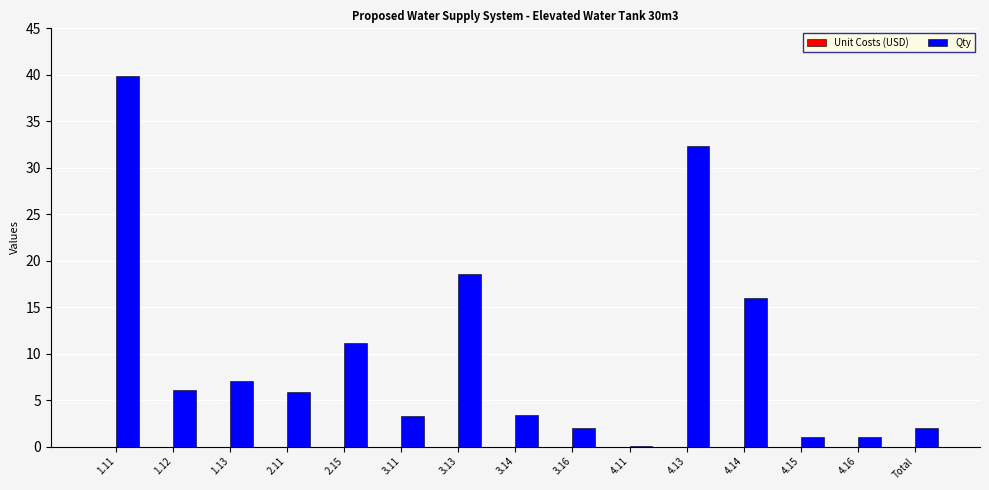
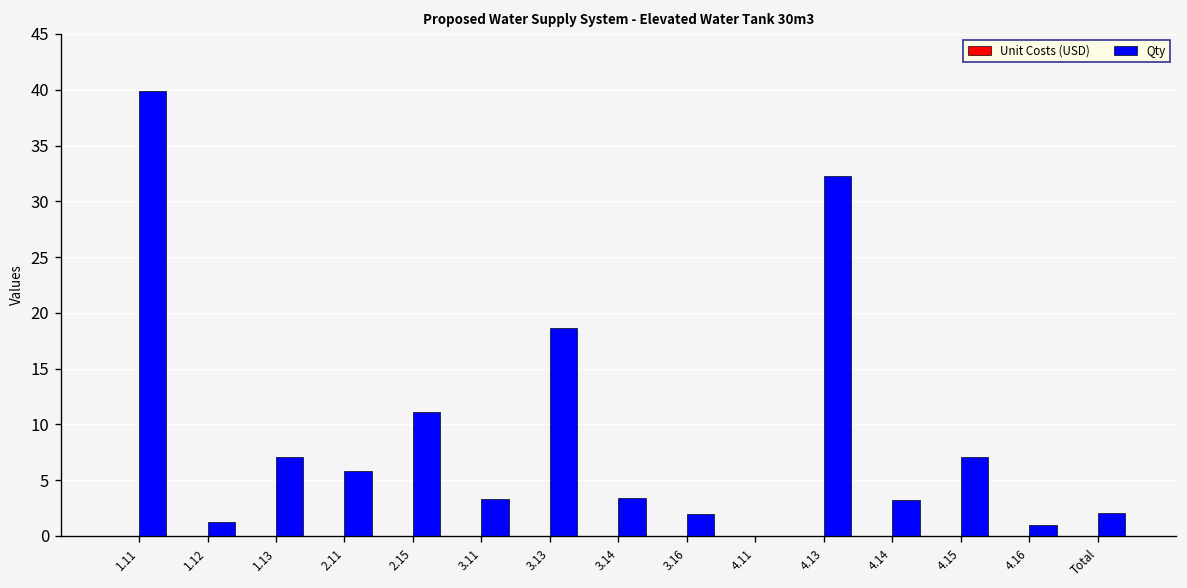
  {
    "Unit Costs (USD)": {
      "1.11": 0,
      "1.12": 0,
      "1.13": 0,
      "2.11": 0,
      "2.15": 0,
      "3.11": 0,
      "3.13": 0,
      "3.14": 0,
      "3.16": 0,
      "4.11": 0,
      "4.13": 0,
      "4.14": 0,
      "4.15": 0,
      "4.16": 0,
      "Total": 0
    },
    "Qty": {
      "1.11": 40,
-     "1.12": 6,
+     "1.12": 1,
      "1.13": 7,
      "2.11": 6,
      "2.15": 11,
      "3.11": 3,
      "3.13": 19,
      "3.14": 3,
      "3.16": 2,
      "4.13": 32,
-     "4.14": 16,
-     "4.15": 1,
+     "4.14": 3,
+     "4.15": 7,
      "4.16": 1,
      "Total": 2
    }
  }
